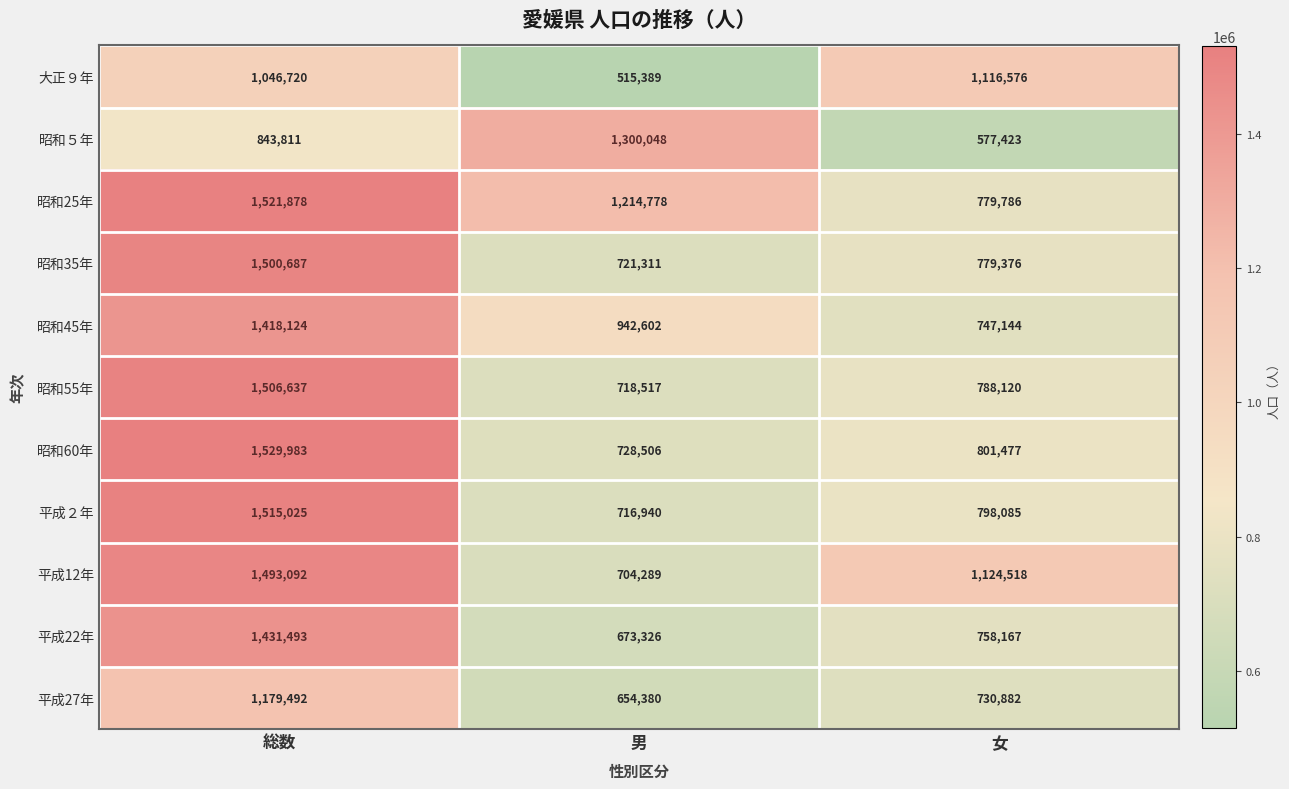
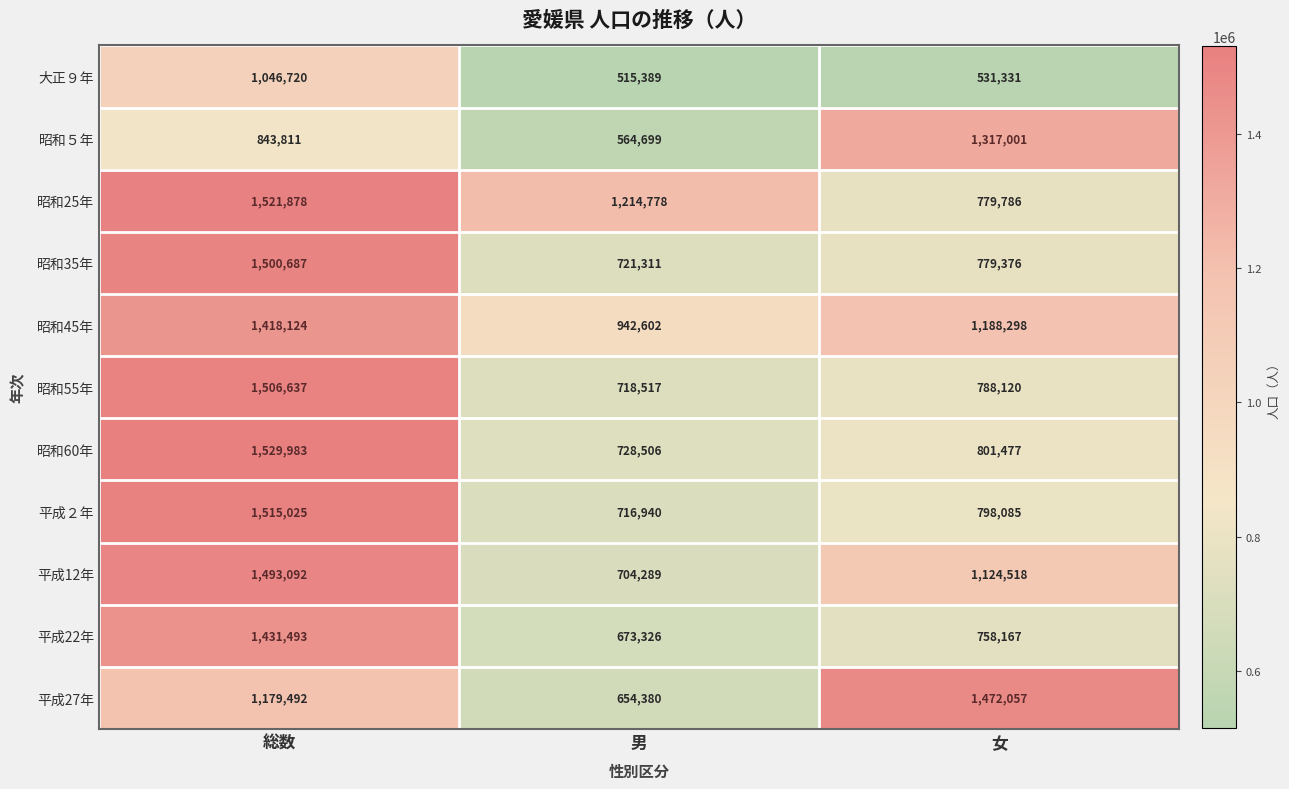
  {
    "大正９年": {
      "総数": "1,046,720",
      "男": "515,389",
-     "女": "1,116,576"
+     "女": "531,331"
    },
    "昭和５年": {
      "総数": "843,811",
-     "男": "1,300,048",
-     "女": "577,423"
+     "男": "564,699",
+     "女": "1,317,001"
    },
    "昭和25年": {
      "総数": "1,521,878",
      "男": "1,214,778",
      "女": "779,786"
    },
    "昭和35年": {
      "総数": "1,500,687",
      "男": "721,311",
      "女": "779,376"
    },
    "昭和45年": {
      "総数": "1,418,124",
      "男": "942,602",
-     "女": "747,144"
+     "女": "1,188,298"
    },
    "昭和55年": {
      "総数": "1,506,637",
      "男": "718,517",
      "女": "788,120"
    },
    "昭和60年": {
      "総数": "1,529,983",
      "男": "728,506",
      "女": "801,477"
    },
    "平成２年": {
      "総数": "1,515,025",
      "男": "716,940",
      "女": "798,085"
    },
    "平成12年": {
      "総数": "1,493,092",
      "男": "704,289",
      "女": "1,124,518"
    },
    "平成22年": {
      "総数": "1,431,493",
      "男": "673,326",
      "女": "758,167"
    },
    "平成27年": {
      "総数": "1,179,492",
      "男": "654,380",
-     "女": "730,882"
+     "女": "1,472,057"
    }
  }
